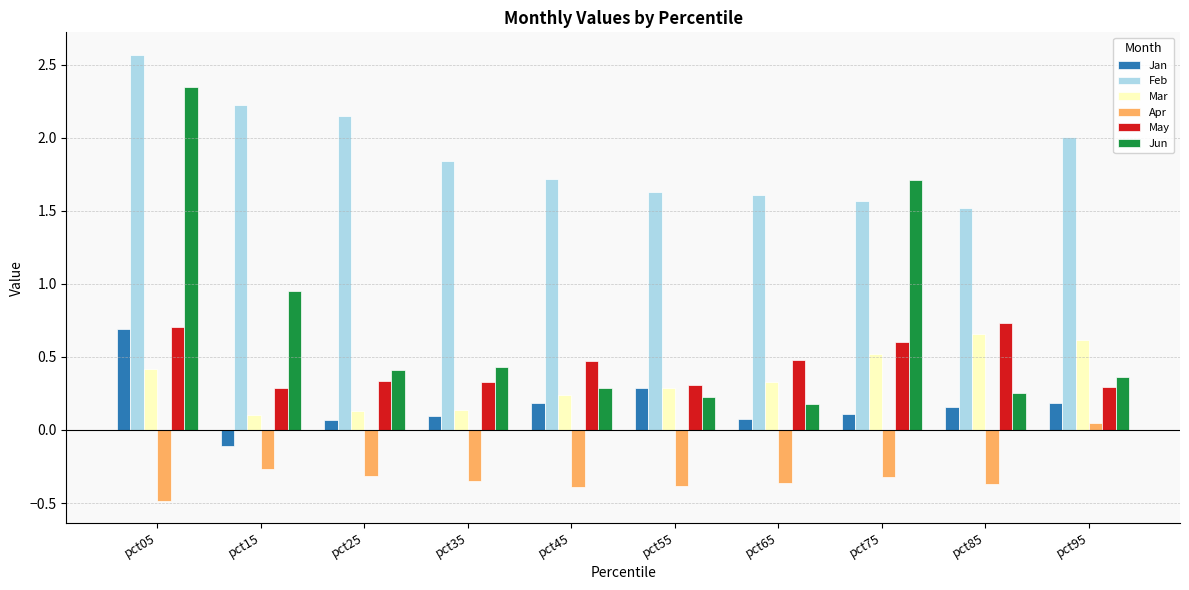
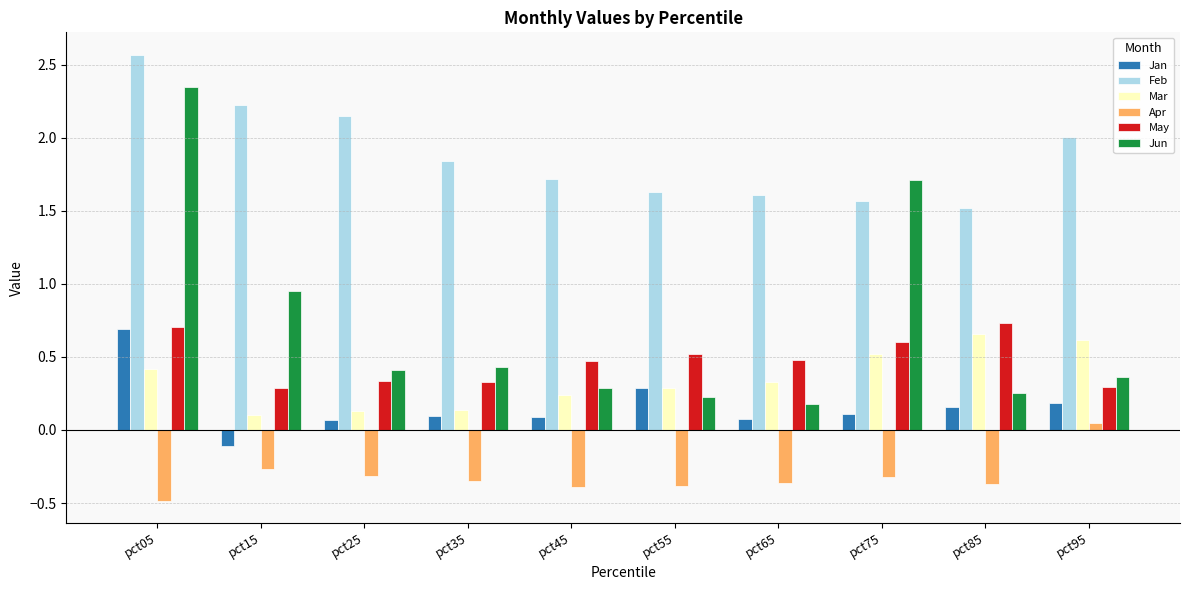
  {
    "Jan": {
      "pct05": 0.69,
      "pct15": -0.11,
      "pct25": 0.07,
      "pct35": 0.09,
-     "pct45": 0.18,
+     "pct45": 0.09,
      "pct55": 0.29,
      "pct65": 0.07,
      "pct75": 0.11,
      "pct85": 0.16,
      "pct95": 0.19
    },
    "Feb": {
      "pct05": 2.57,
      "pct15": 2.22,
      "pct25": 2.15,
      "pct35": 1.84,
      "pct45": 1.72,
      "pct55": 1.63,
      "pct65": 1.61,
      "pct75": 1.57,
      "pct85": 1.52,
      "pct95": 2.00
    },
    "Mar": {
      "pct05": 0.42,
      "pct15": 0.10,
      "pct25": 0.13,
      "pct35": 0.13,
      "pct45": 0.24,
      "pct55": 0.29,
      "pct65": 0.33,
      "pct75": 0.52,
      "pct85": 0.65,
      "pct95": 0.61
    },
    "Apr": {
      "pct05": -0.48,
      "pct15": -0.27,
      "pct25": -0.31,
      "pct35": -0.35,
      "pct45": -0.39,
      "pct55": -0.39,
      "pct65": -0.36,
      "pct75": -0.32,
      "pct85": -0.37,
      "pct95": 0.05
    },
    "May": {
      "pct05": 0.70,
      "pct15": 0.29,
      "pct25": 0.34,
      "pct35": 0.33,
      "pct45": 0.48,
-     "pct55": 0.31,
+     "pct55": 0.52,
      "pct65": 0.48,
      "pct75": 0.60,
      "pct85": 0.73,
      "pct95": 0.29
    },
    "Jun": {
      "pct05": 2.35,
      "pct15": 0.95,
      "pct25": 0.41,
      "pct35": 0.43,
      "pct45": 0.29,
      "pct55": 0.23,
      "pct65": 0.18,
      "pct75": 1.71,
      "pct85": 0.25,
      "pct95": 0.36
    }
  }
